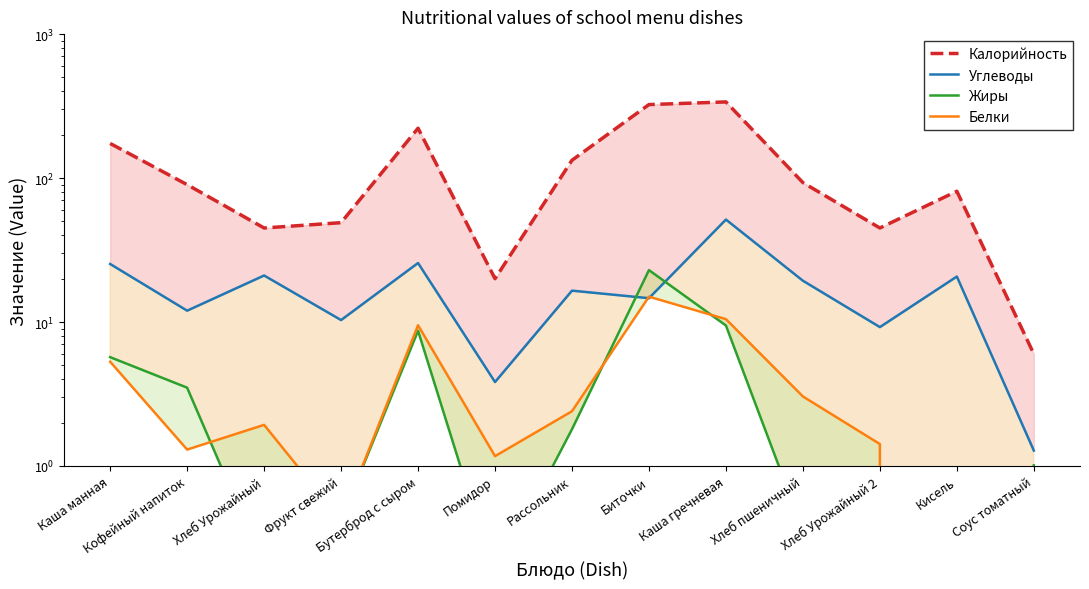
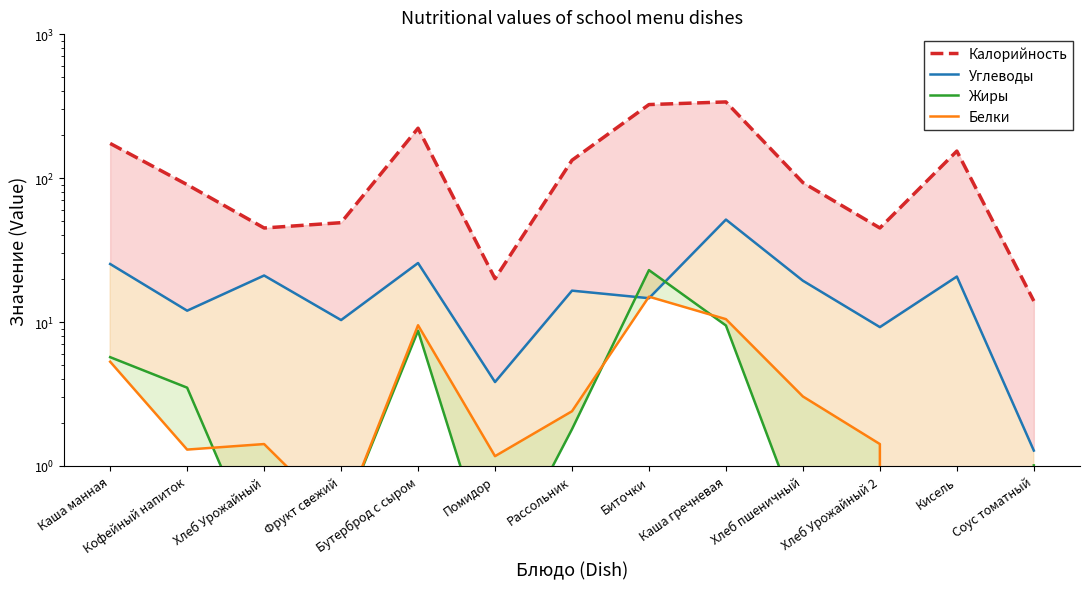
  {
    "Калорийность": {
      "Каша манная": 170,
      "Кофейный напиток": 90,
      "Хлеб Урожайный": 45,
      "Фрукт свежий": 49,
      "Бутерброд с сыром": 220,
      "Помидор": 20,
      "Рассольник": 130,
      "Биточки": 320,
      "Каша гречневая": 340,
      "Хлеб пшеничный": 90,
      "Хлеб Урожайный 2": 45,
-     "Кисель": 80,
-     "Соус томатный": 6
+     "Кисель": 150,
+     "Соус томатный": 14
    },
    "Жиры": {
      "Бутерброд с сыром": 9,
      "Рассольник": 1.8,
      "Каша гречневая": 9
    },
    "Белки": {
      "Каша манная": 5.3,
      "Кофейный напиток": 1.3,
-     "Хлеб Урожайный": 1.9
+     "Хлеб Урожайный": 1.4
    }
  }
